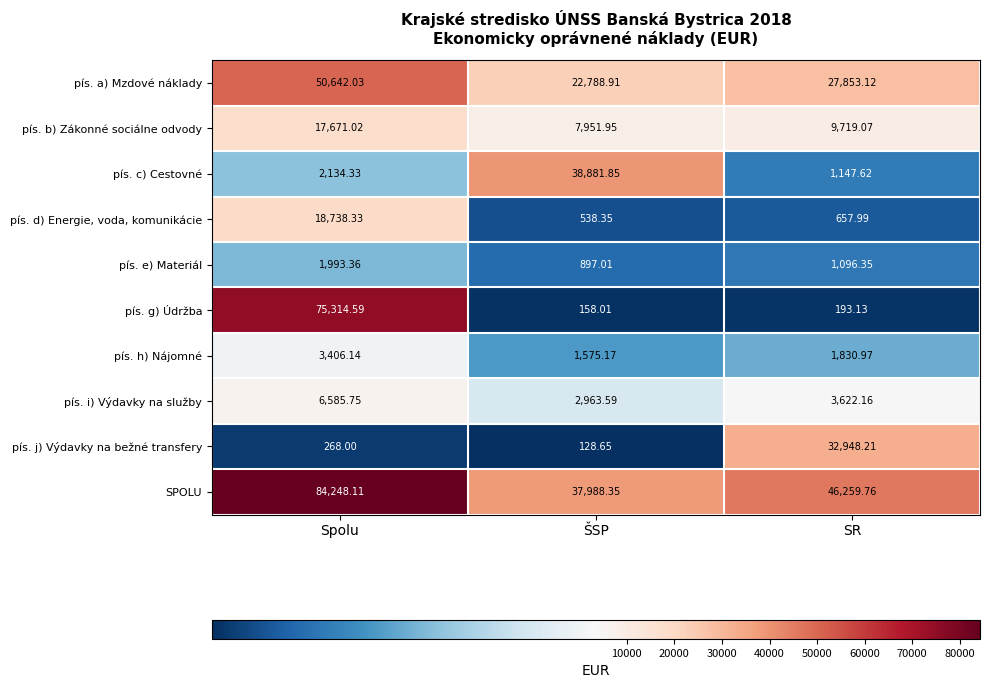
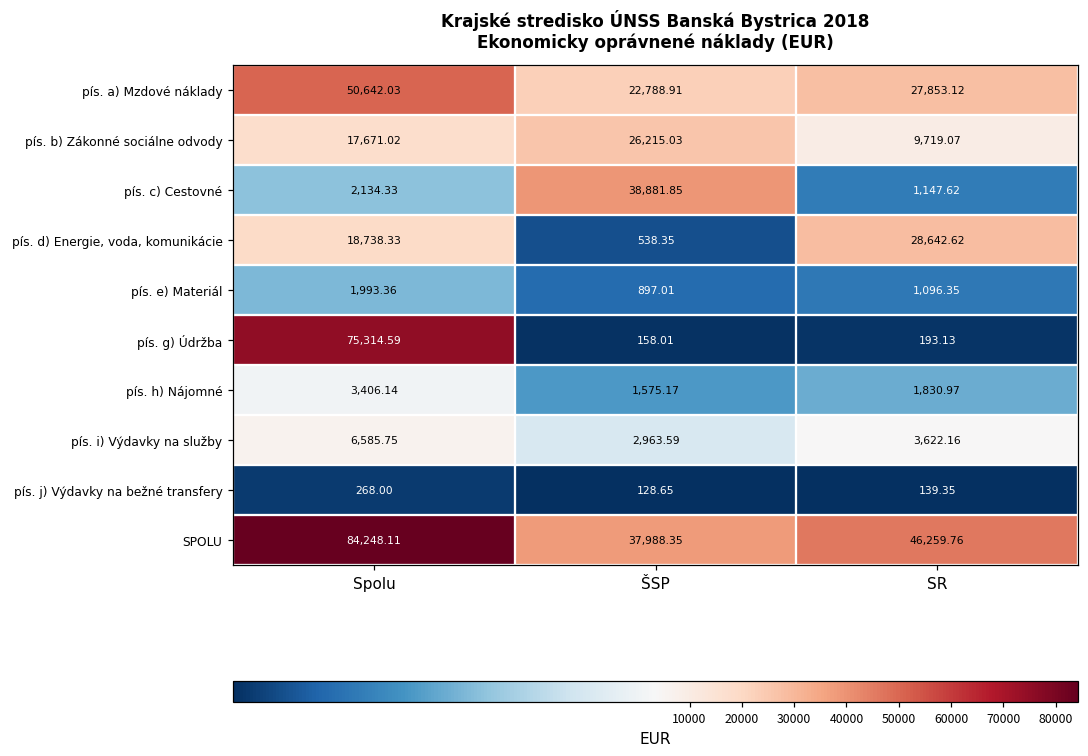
  {
    "pís. a) Mzdové náklady": {
      "Spolu": "50,642.03",
      "ŠSP": "22,788.91",
      "SR": "27,853.12"
    },
    "pís. b) Zákonné sociálne odvody": {
      "Spolu": "17,671.02",
-     "ŠSP": "7,951.95",
+     "ŠSP": "26,215.03",
      "SR": "9,719.07"
    },
    "pís. c) Cestovné": {
      "Spolu": "2,134.33",
      "ŠSP": "38,881.85",
      "SR": "1,147.62"
    },
    "pís. d) Energie, voda, komunikácie": {
      "Spolu": "18,738.33",
      "ŠSP": "538.35",
-     "SR": "657.99"
+     "SR": "28,642.62"
    },
    "pís. e) Materiál": {
      "Spolu": "1,993.36",
      "ŠSP": "897.01",
      "SR": "1,096.35"
    },
    "pís. g) Údržba": {
      "Spolu": "75,314.59",
      "ŠSP": "158.01",
      "SR": "193.13"
    },
    "pís. h) Nájomné": {
      "Spolu": "3,406.14",
      "ŠSP": "1,575.17",
      "SR": "1,830.97"
    },
    "pís. i) Výdavky na služby": {
      "Spolu": "6,585.75",
      "ŠSP": "2,963.59",
      "SR": "3,622.16"
    },
    "pís. j) Výdavky na bežné transfery": {
      "Spolu": "268.00",
      "ŠSP": "128.65",
-     "SR": "32,948.21"
+     "SR": "139.35"
    },
    "SPOLU": {
      "Spolu": "84,248.11",
      "ŠSP": "37,988.35",
      "SR": "46,259.76"
    }
  }
